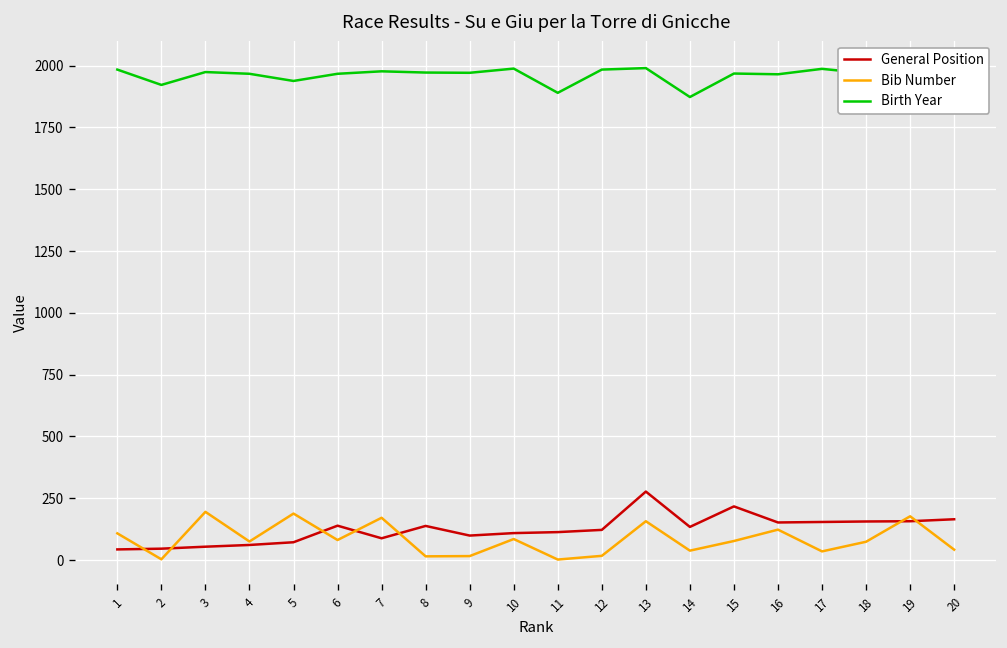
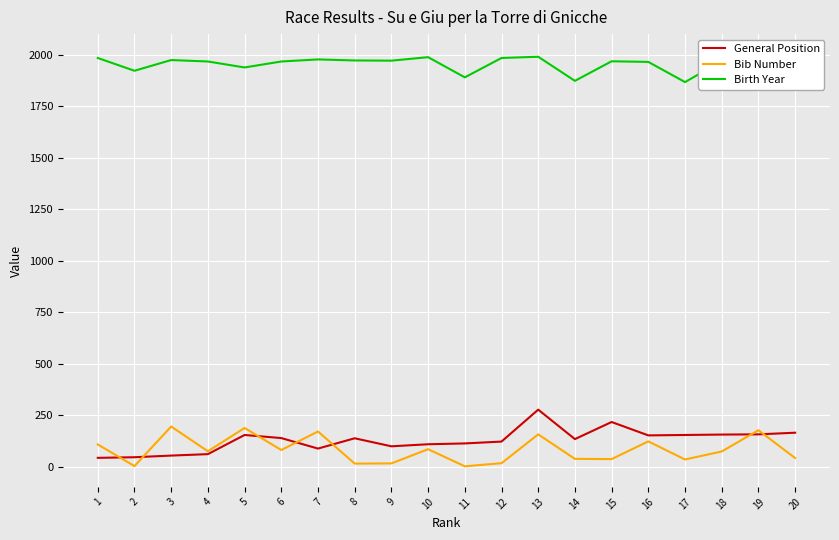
  {
    "General Position": {
      "1": 40,
      "2": 50,
      "3": 50,
      "4": 60,
-     "5": 70,
+     "5": 150,
      "6": 140,
      "7": 90,
      "8": 140,
      "9": 100,
      "10": 110,
      "11": 110,
      "12": 120,
      "13": 280,
      "14": 130,
      "15": 220,
      "16": 150,
      "17": 150,
      "18": 160,
      "19": 160,
      "20": 170
    },
    "Bib Number": {
      "1": 110,
      "2": 0,
      "3": 200,
      "4": 80,
      "5": 190,
      "6": 80,
      "7": 170,
      "8": 20,
      "9": 20,
      "10": 90,
      "11": 0,
      "12": 20,
      "13": 160,
      "14": 40,
-     "15": 80,
+     "15": 40,
      "16": 120,
      "17": 40,
      "18": 70,
      "19": 180,
      "20": 40
    },
    "Birth Year": {
      "1": 1980,
      "2": 1920,
      "3": 1970,
      "4": 1970,
      "5": 1940,
      "6": 1970,
      "7": 1980,
      "8": 1970,
      "9": 1970,
      "10": 1990,
      "11": 1890,
      "12": 1980,
      "13": 1990,
      "14": 1870,
      "15": 1970,
      "16": 1970,
-     "17": 1990
+     "17": 1870
    }
  }
